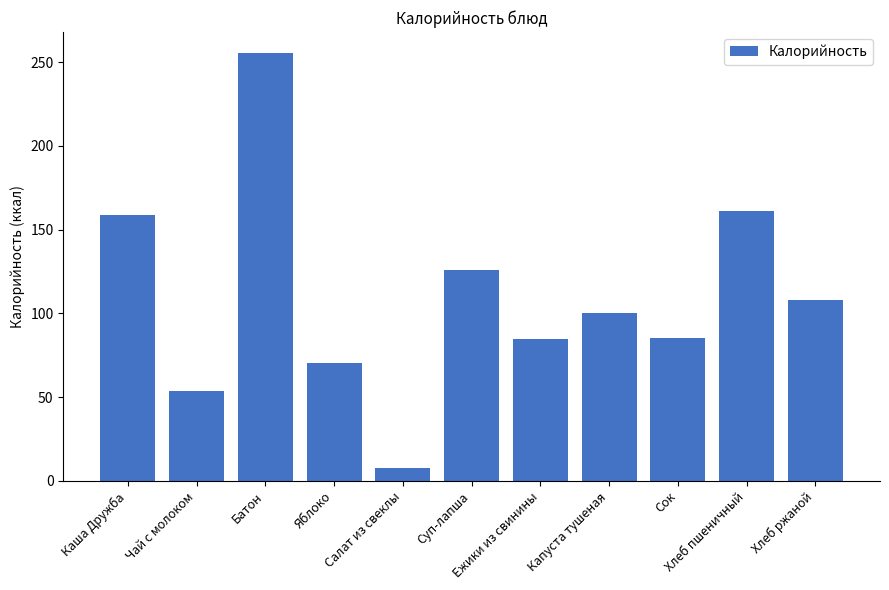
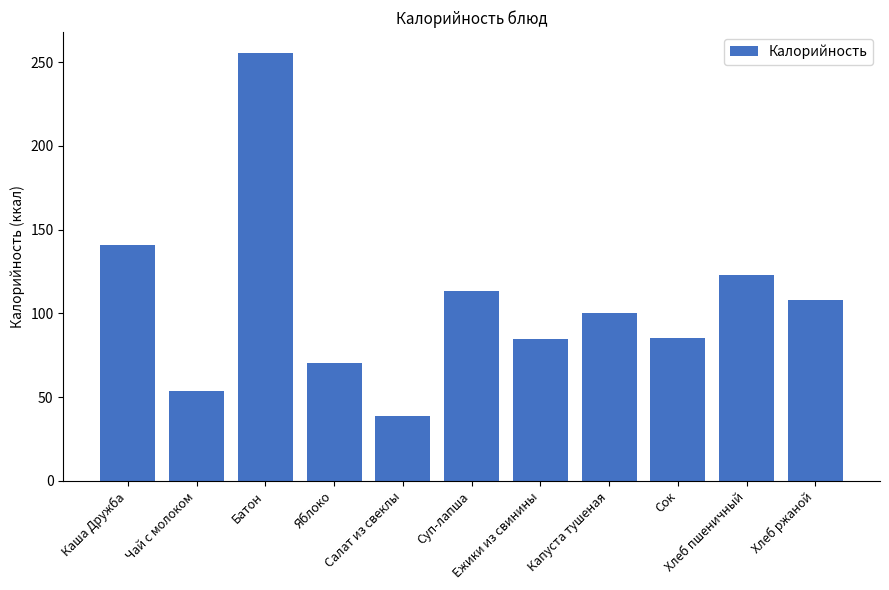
  {
-   "Каша Дружба": 159,
+   "Каша Дружба": 141,
    "Чай с молоком": 53,
    "Батон": 255,
    "Яблоко": 70,
-   "Салат из свеклы": 7,
-   "Суп-лапша": 126,
+   "Салат из свеклы": 39,
+   "Суп-лапша": 113,
    "Ежики из свинины": 85,
    "Капуста тушеная": 100,
    "Сок": 85,
-   "Хлеб пшеничный": 161,
+   "Хлеб пшеничный": 123,
    "Хлеб ржаной": 108
  }
